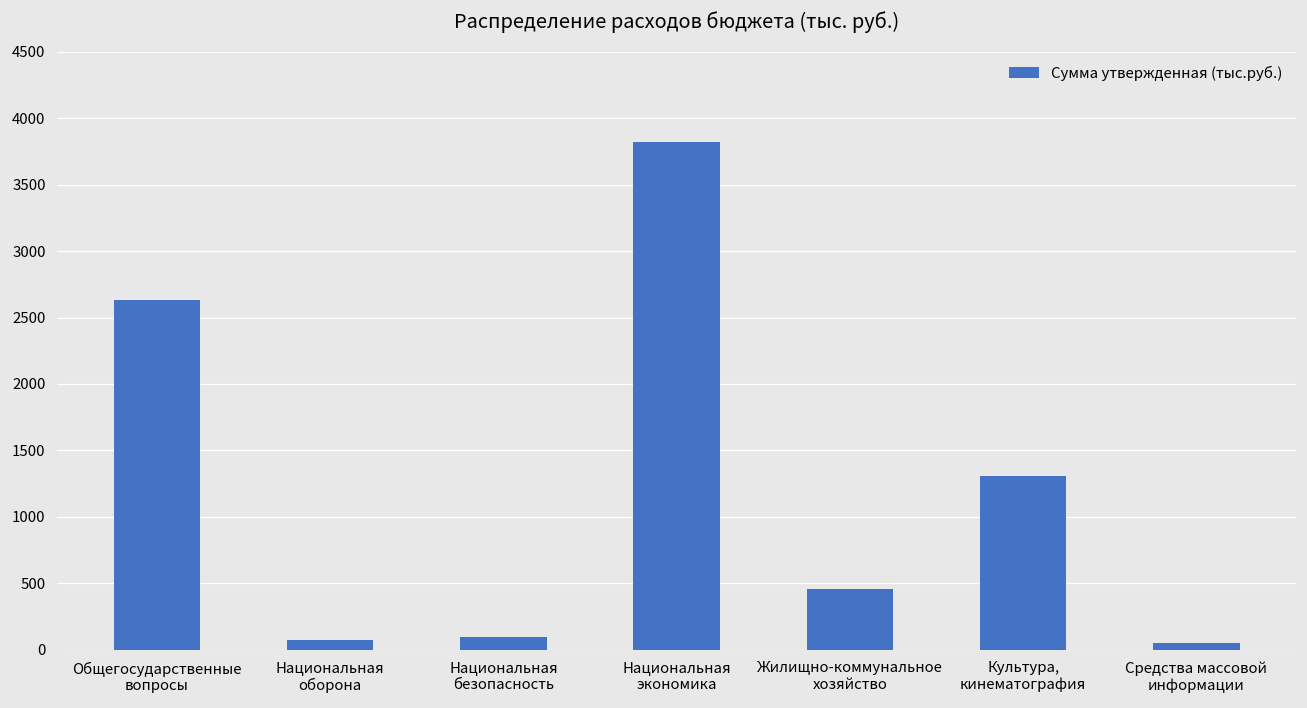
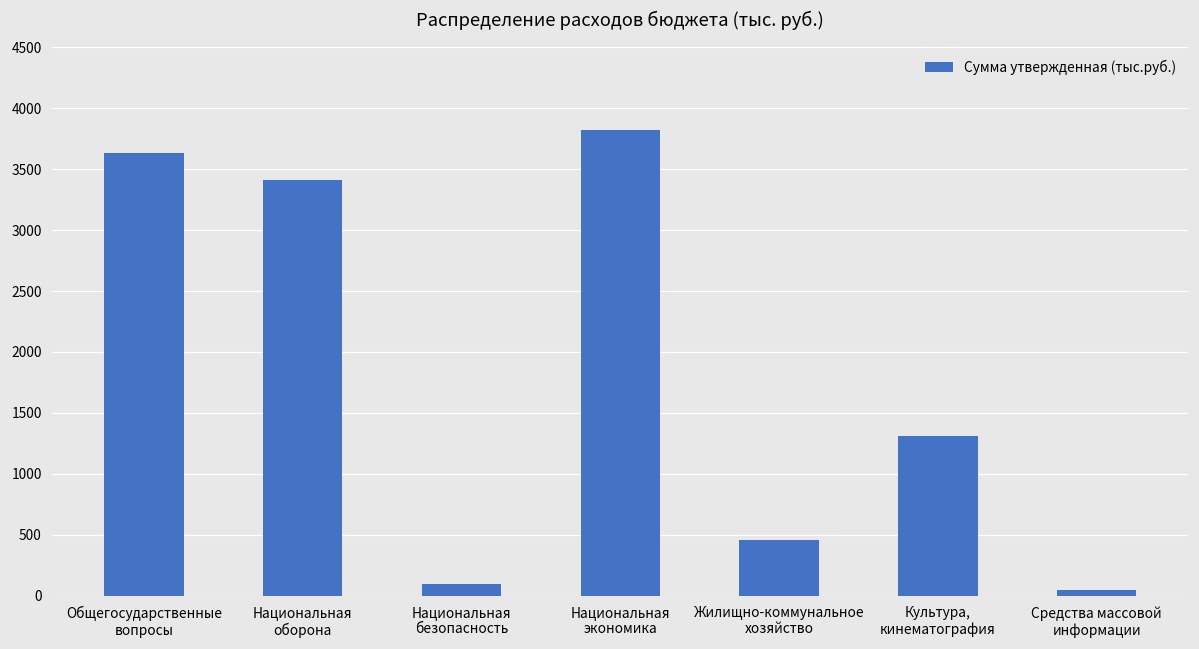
  {
-   "Общегосударственные вопросы": 2630,
-   "Национальная оборона": 70,
+   "Общегосударственные вопросы": 3630,
+   "Национальная оборона": 3420,
    "Национальная безопасность": 90,
    "Национальная экономика": 3820,
    "Жилищно-коммунальное хозяйство": 460,
    "Культура, кинематография": 1310,
    "Средства массовой информации": 50
  }
